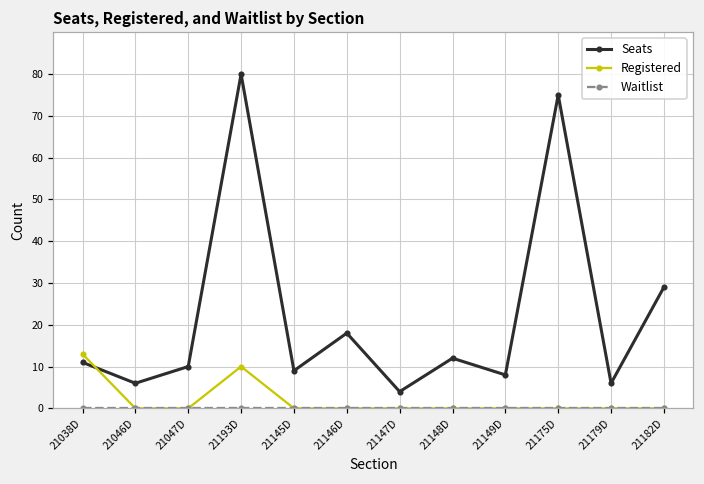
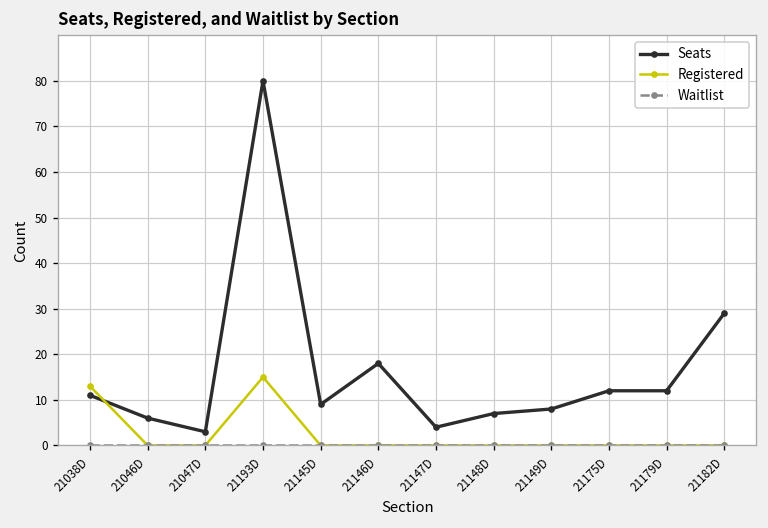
  {
    "Seats": {
      "21038D": 11,
      "21046D": 6,
-     "21047D": 10,
+     "21047D": 3,
      "21193D": 80,
      "21145D": 9,
      "21146D": 18,
      "21147D": 4,
-     "21148D": 12,
+     "21148D": 7,
      "21149D": 8,
-     "21175D": 75,
-     "21179D": 6,
+     "21175D": 12,
+     "21179D": 12,
      "21182D": 29
    },
    "Registered": {
      "21038D": 13,
-     "21193D": 10
+     "21193D": 15
    },
    "Waitlist": {
      "21038D": 0,
      "21193D": 0
    }
  }
